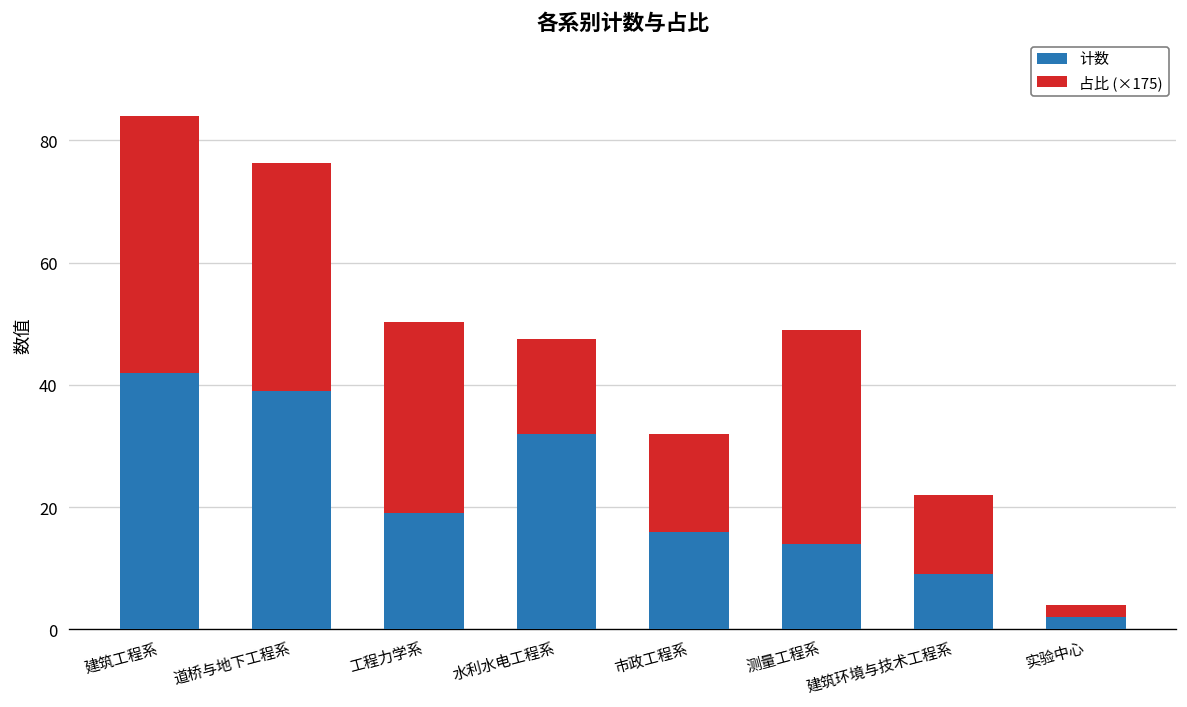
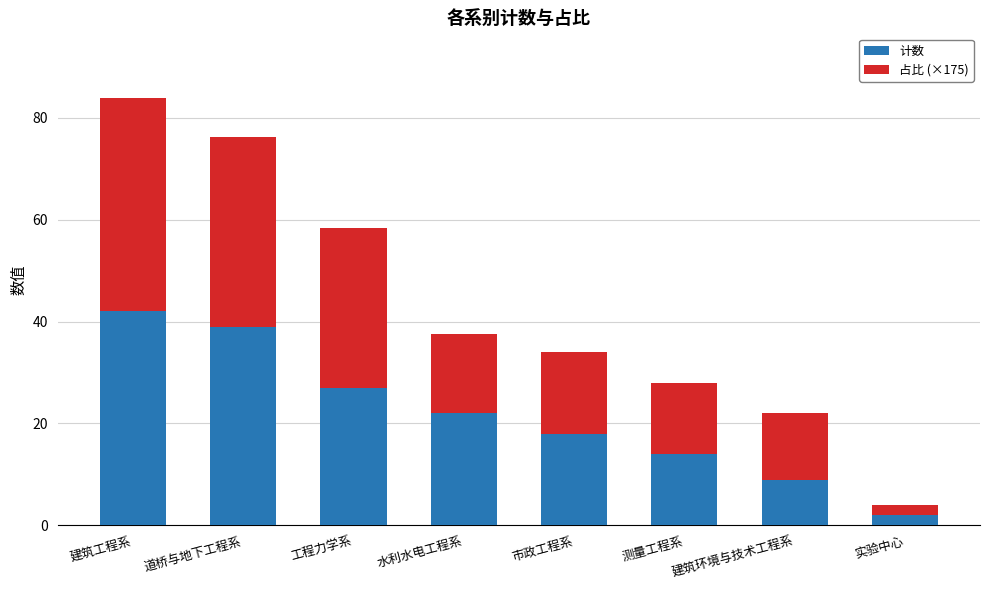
  {
    "计数": {
      "建筑工程系": 42,
      "道桥与地下工程系": 39,
-     "工程力学系": 19,
-     "水利水电工程系": 32,
-     "市政工程系": 16,
+     "工程力学系": 27,
+     "水利水电工程系": 22,
+     "市政工程系": 18,
      "测量工程系": 14,
      "建筑环境与技术工程系": 9,
      "实验中心": 2
    },
    "占比 (×175)": {
      "建筑工程系": 42,
      "道桥与地下工程系": 37,
      "工程力学系": 31,
      "水利水电工程系": 16,
      "市政工程系": 16,
-     "测量工程系": 35,
+     "测量工程系": 14,
      "建筑环境与技术工程系": 13,
      "实验中心": 2
    }
  }
